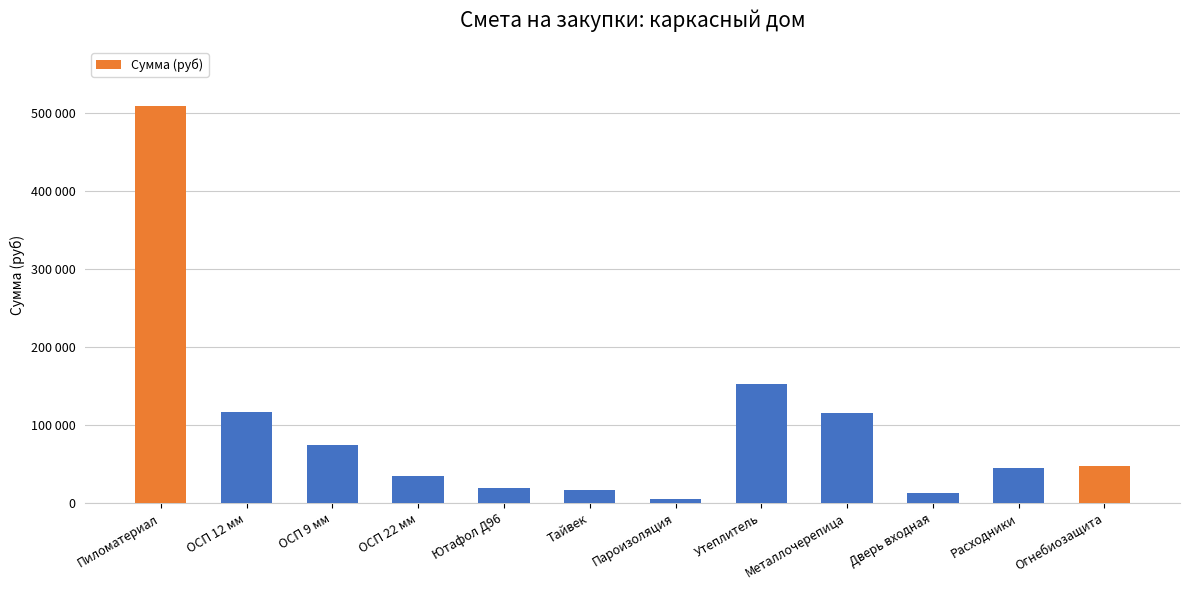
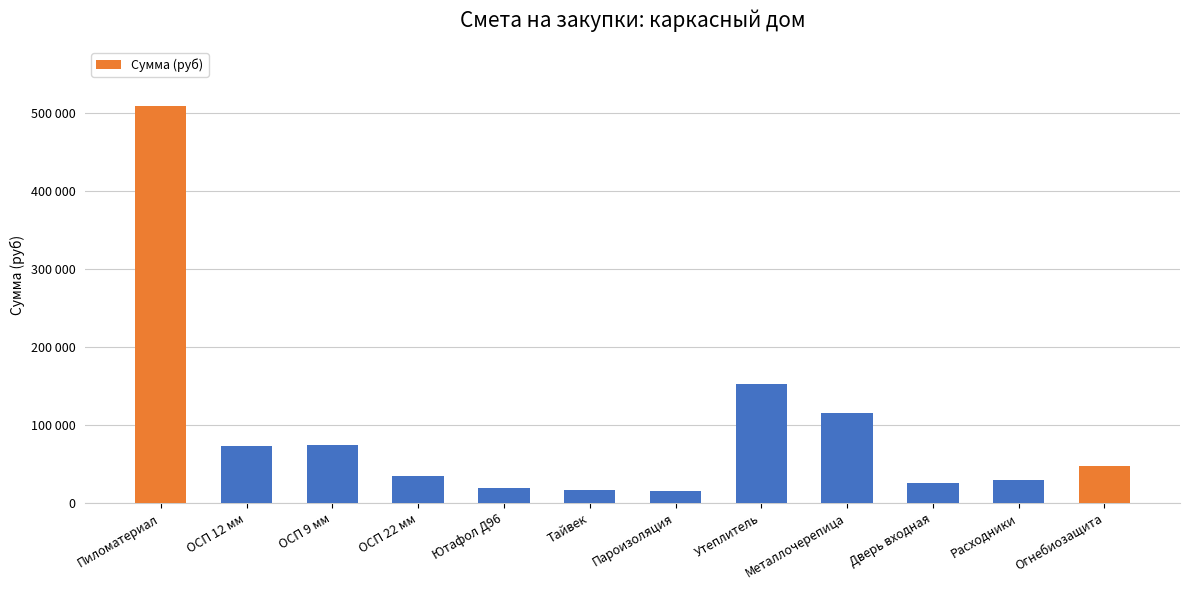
  {
    "Пиломатериал": 510000,
-   "ОСП 12 мм": 120000,
+   "ОСП 12 мм": 70000,
    "ОСП 9 мм": 70000,
    "ОСП 22 мм": 30000,
    "Ютафол Д96": 20000,
    "Тайвек": 20000,
-   "Пароизоляция": 10000,
+   "Пароизоляция": 20000,
    "Утеплитель": 150000,
    "Металлочерепица": 120000,
-   "Дверь входная": 10000,
-   "Расходники": 50000,
+   "Дверь входная": 30000,
+   "Расходники": 30000,
    "Огнебиозащита": 50000
  }
